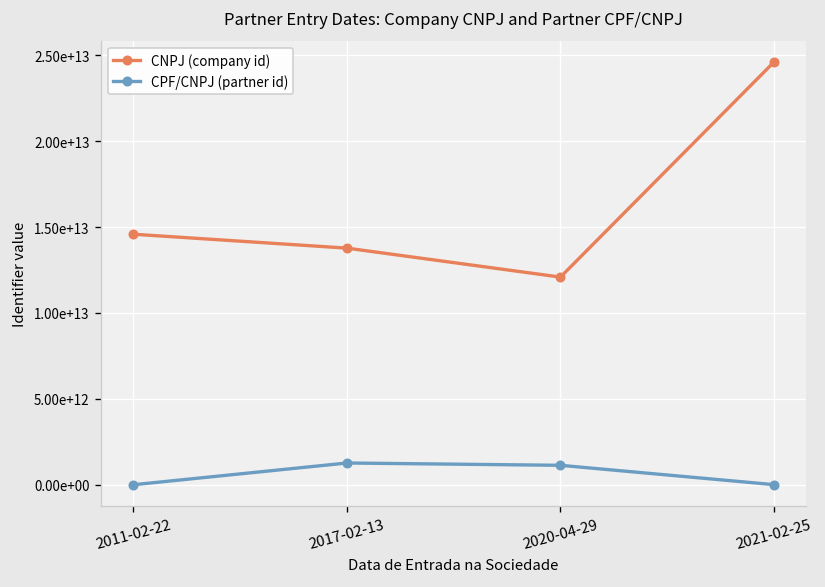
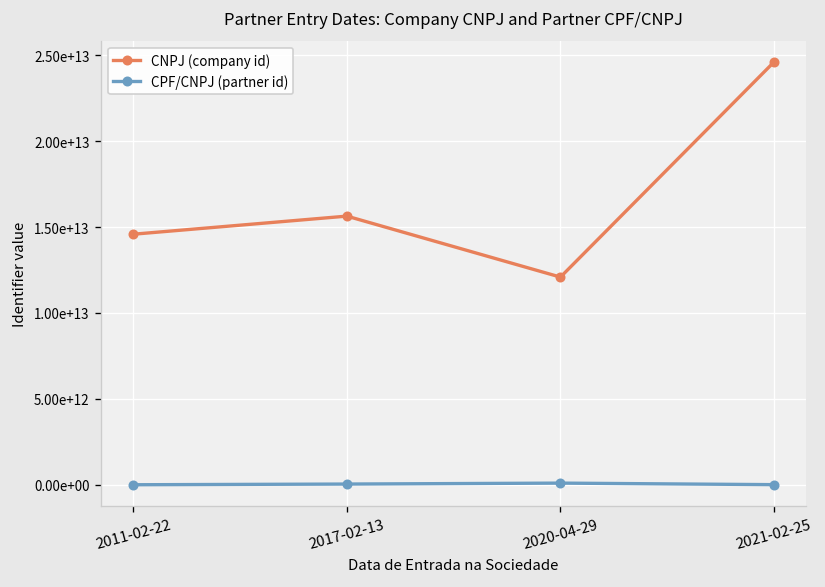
  {
    "CNPJ (company id)": {
      "2011-02-22": 14600000000000,
-     "2017-02-13": 13800000000000,
+     "2017-02-13": 15600000000000,
      "2020-04-29": 12100000000000,
      "2021-02-25": 24600000000000
    },
    "CPF/CNPJ (partner id)": {
      "2011-02-22": 0,
-     "2017-02-13": 1300000000000,
-     "2020-04-29": 1100000000000,
+     "2017-02-13": 0,
+     "2020-04-29": 100000000000,
      "2021-02-25": 0
    }
  }
